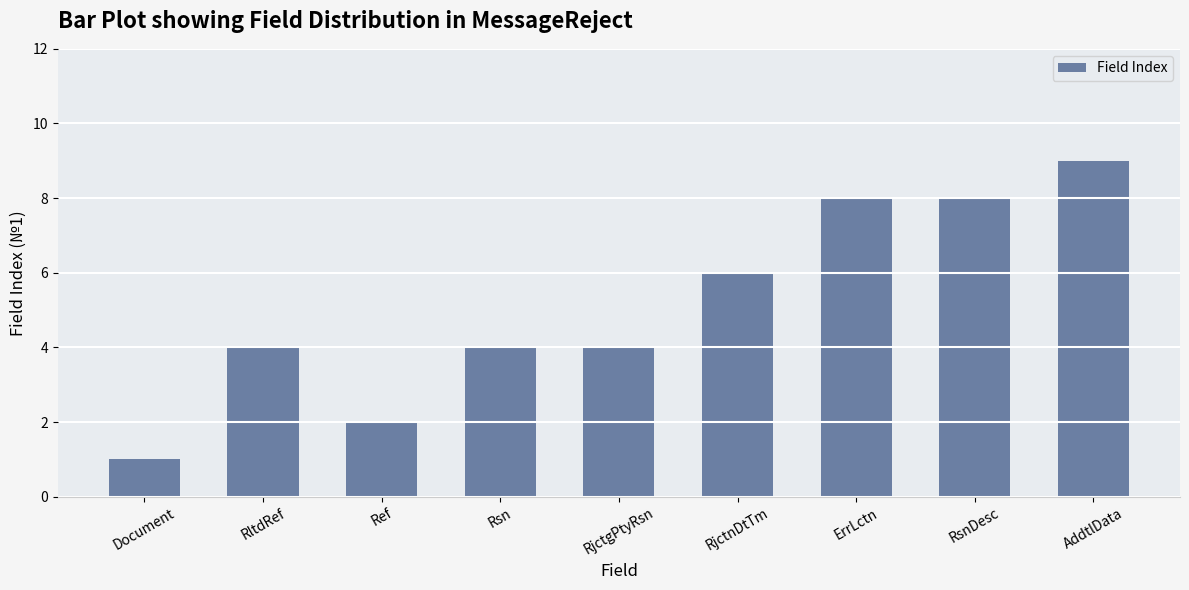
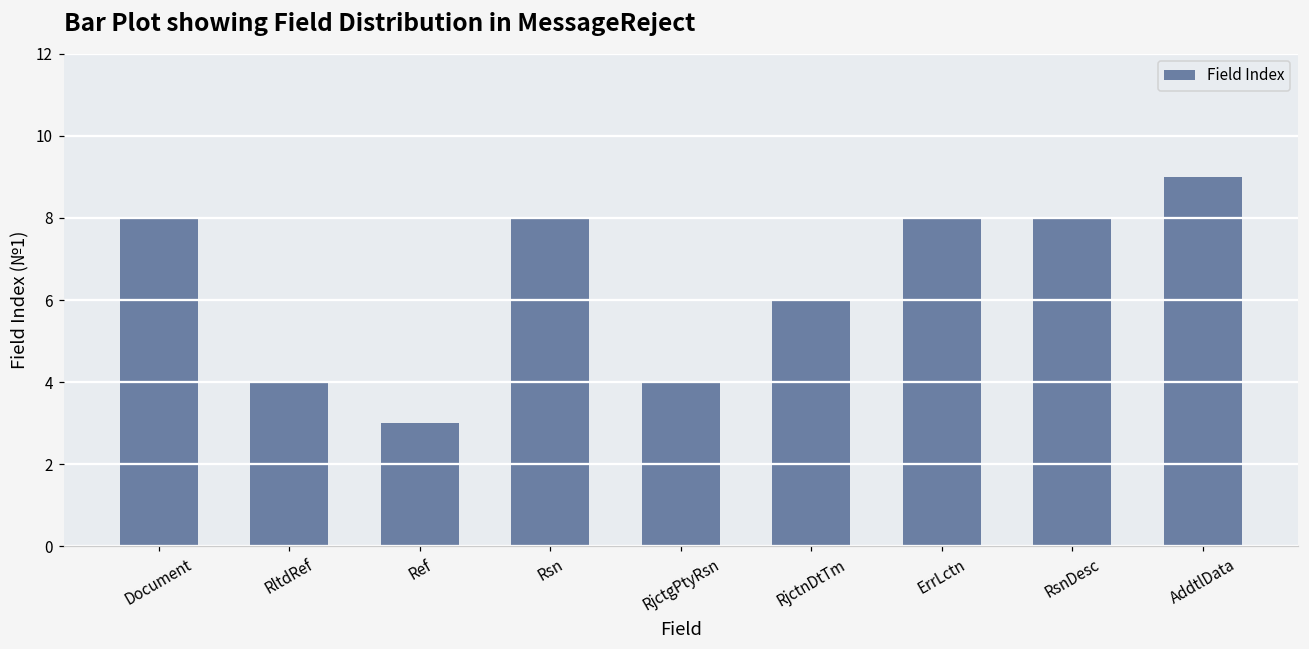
  {
-   "Document": 1,
+   "Document": 8,
    "RltdRef": 4,
-   "Ref": 2,
-   "Rsn": 4,
+   "Ref": 3,
+   "Rsn": 8,
    "RjctgPtyRsn": 4,
    "RjctnDtTm": 6,
    "ErrLctn": 8,
    "RsnDesc": 8,
    "AddtlData": 9
  }
